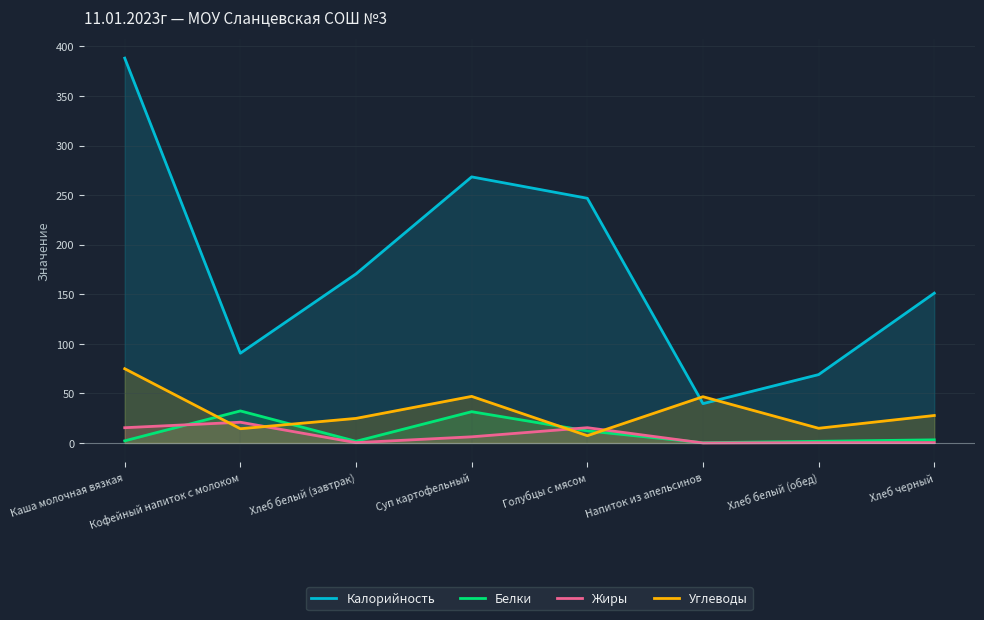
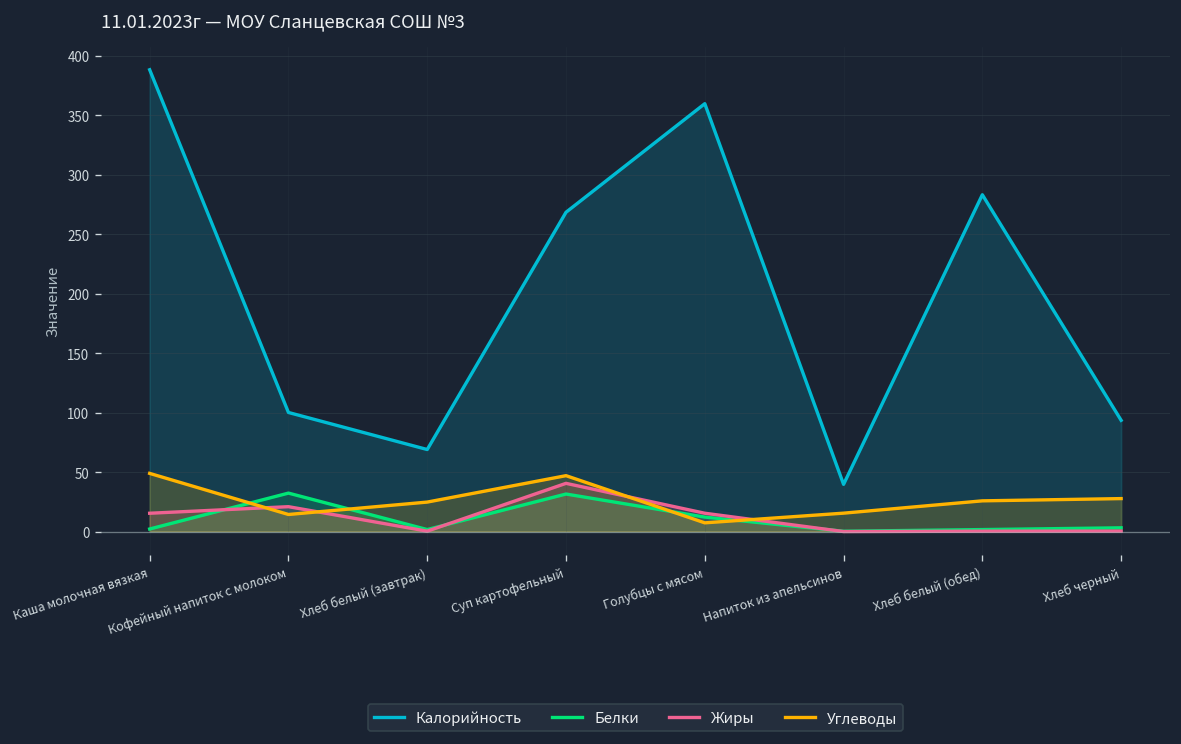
  {
    "Калорийность": {
      "Каша молочная вязкая": 390,
-     "Кофейный напиток с молоком": 90,
-     "Хлеб белый (завтрак)": 170,
+     "Кофейный напиток с молоком": 100,
+     "Хлеб белый (завтрак)": 70,
      "Суп картофельный": 270,
-     "Голубцы с мясом": 250,
+     "Голубцы с мясом": 360,
      "Напиток из апельсинов": 40,
-     "Хлеб белый (обед)": 70,
-     "Хлеб черный": 150
+     "Хлеб белый (обед)": 280,
+     "Хлеб черный": 90
    },
    "Белки": {
      "Каша молочная вязкая": 0,
      "Кофейный напиток с молоком": 30,
      "Суп картофельный": 30,
      "Голубцы с мясом": 10,
      "Хлеб черный": 0
    },
    "Жиры": {
      "Каша молочная вязкая": 20,
      "Кофейный напиток с молоком": 20,
-     "Суп картофельный": 10,
+     "Суп картофельный": 40,
      "Голубцы с мясом": 20,
      "Хлеб черный": 0
    },
    "Углеводы": {
-     "Каша молочная вязкая": 70,
+     "Каша молочная вязкая": 50,
      "Кофейный напиток с молоком": 10,
      "Хлеб белый (завтрак)": 20,
      "Суп картофельный": 50,
      "Голубцы с мясом": 10,
-     "Напиток из апельсинов": 50,
-     "Хлеб белый (обед)": 10,
+     "Напиток из апельсинов": 20,
+     "Хлеб белый (обед)": 30,
      "Хлеб черный": 30
    }
  }
